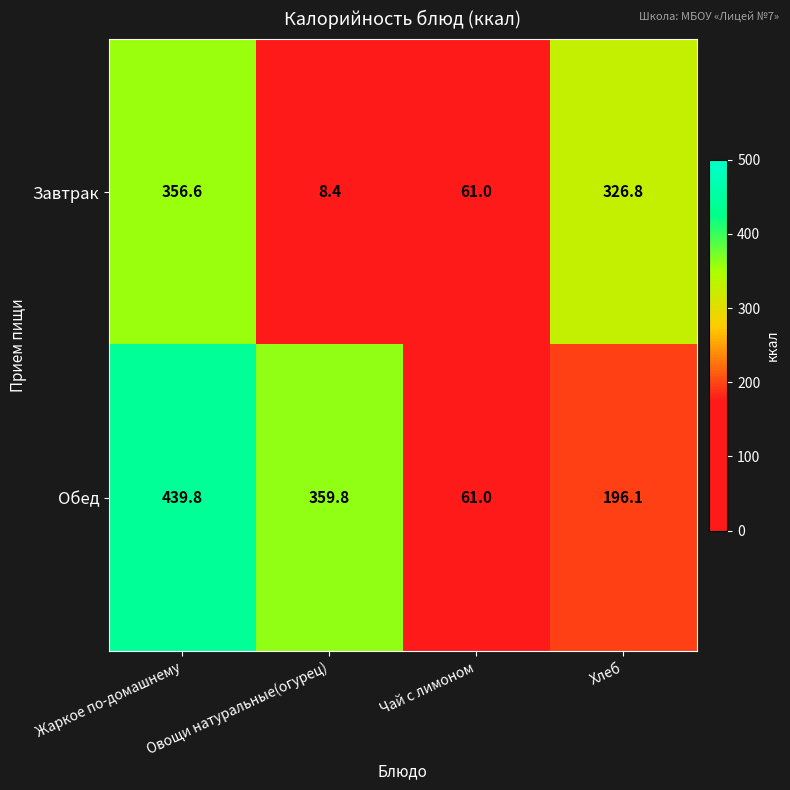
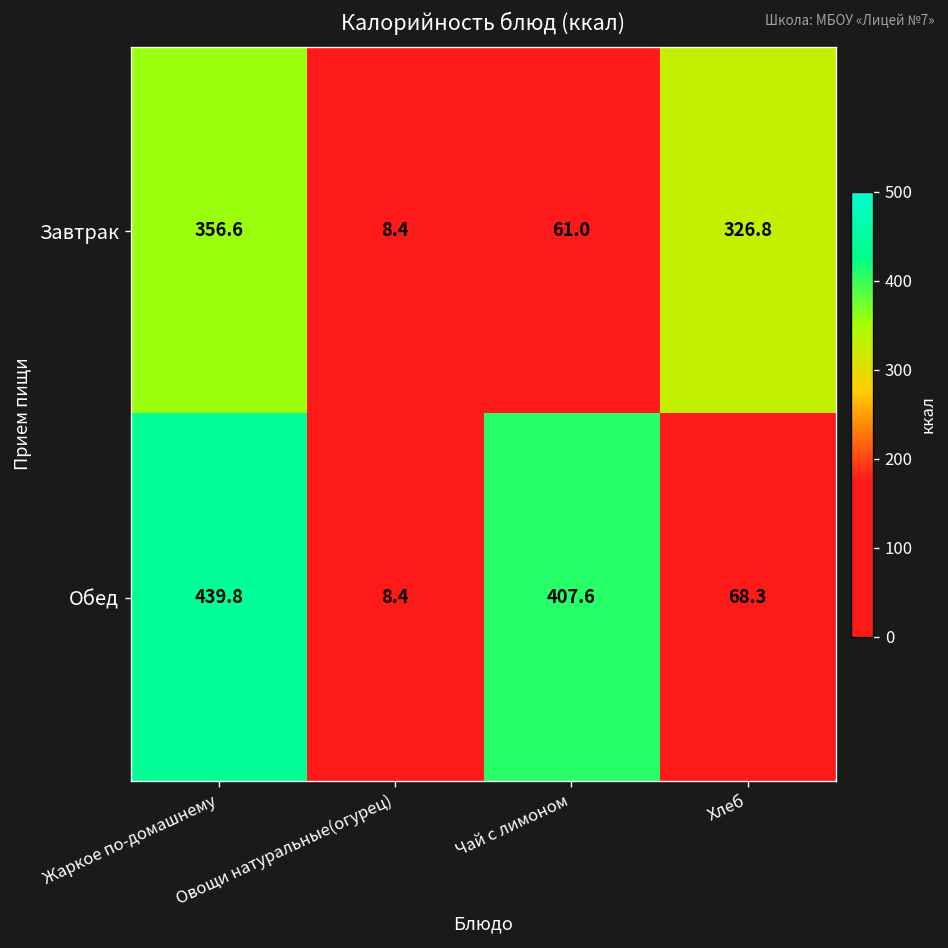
  {
    "Завтрак": {
      "Жаркое по-домашнему": 356.6,
      "Овощи натуральные(огурец)": 8.4,
      "Чай с лимоном": 61.0,
      "Хлеб": 326.8
    },
    "Обед": {
      "Жаркое по-домашнему": 439.8,
-     "Овощи натуральные(огурец)": 359.8,
-     "Чай с лимоном": 61.0,
-     "Хлеб": 196.1
+     "Овощи натуральные(огурец)": 8.4,
+     "Чай с лимоном": 407.6,
+     "Хлеб": 68.3
    }
  }
